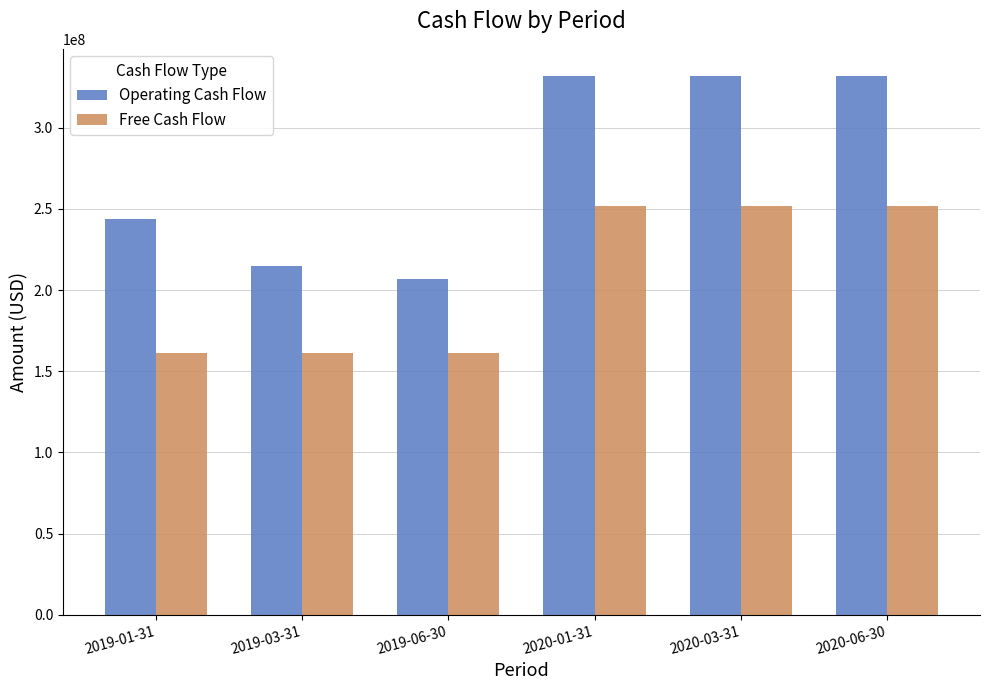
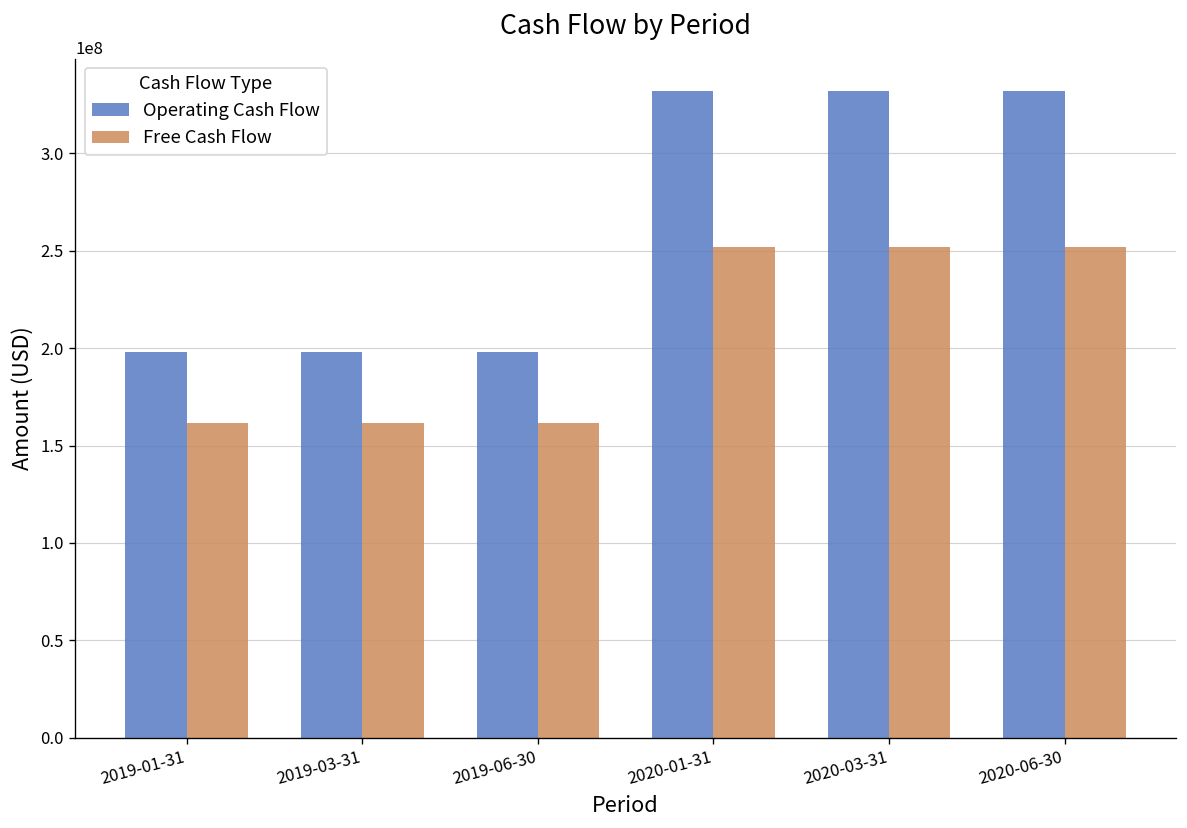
  {
    "Operating Cash Flow": {
-     "2019-01-31": 244000000,
-     "2019-03-31": 215000000,
-     "2019-06-30": 207000000,
+     "2019-01-31": 198000000,
+     "2019-03-31": 198000000,
+     "2019-06-30": 198000000,
      "2020-01-31": 332000000,
      "2020-03-31": 332000000,
      "2020-06-30": 332000000
    },
    "Free Cash Flow": {
      "2019-01-31": 161000000,
      "2019-03-31": 161000000,
      "2019-06-30": 161000000,
      "2020-01-31": 252000000,
      "2020-03-31": 252000000,
      "2020-06-30": 252000000
    }
  }
